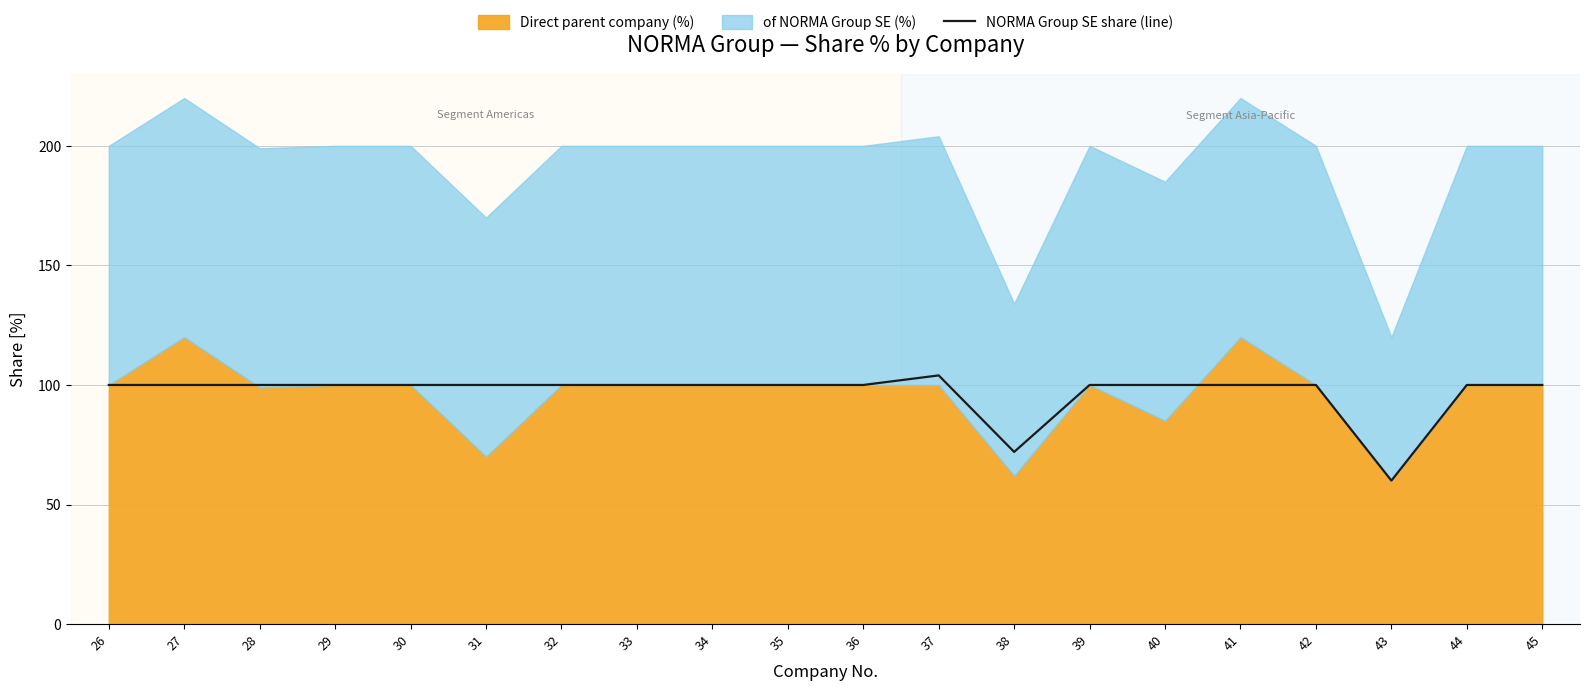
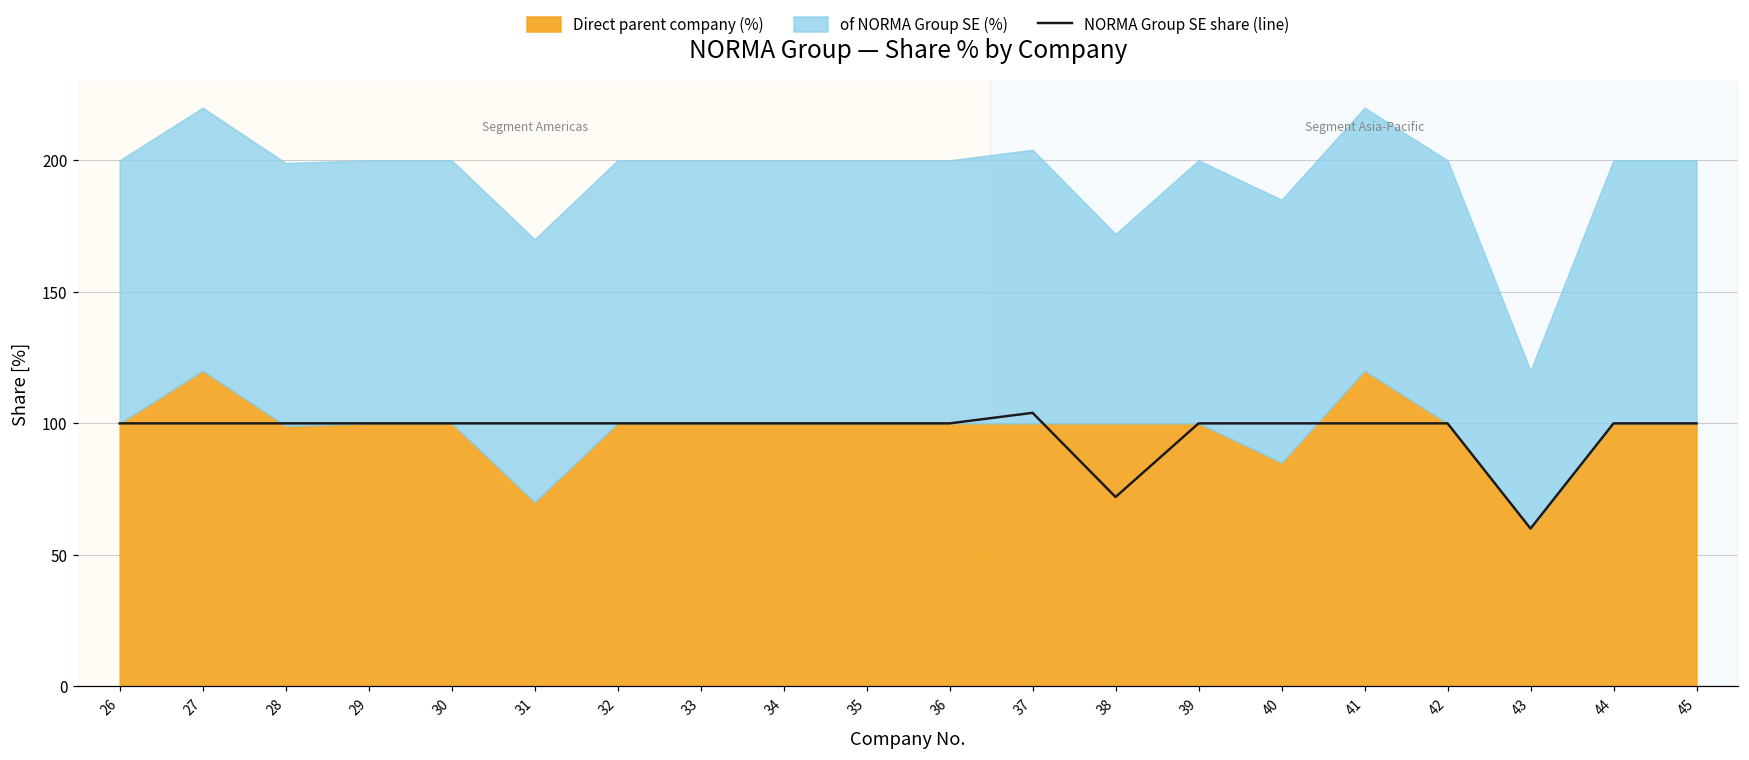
  {
    "NORMA Group SE share (line)": {
      "27": 100,
      "31": 100,
      "37": 104,
      "38": 72,
      "40": 100,
      "41": 100
    },
    "Direct parent company (%)": {
      "27": 120,
      "31": 70,
      "37": 100,
-     "38": 62,
+     "38": 100,
      "40": 85,
      "41": 120
    },
    "of NORMA Group SE (%)": {
      "26": 100,
      "27": 100,
      "28": 100,
      "29": 100,
      "30": 100,
      "31": 100,
      "32": 100,
      "33": 100,
      "34": 100,
      "35": 100,
      "36": 100,
      "37": 104,
      "38": 72,
      "39": 100,
      "40": 100,
      "41": 100,
      "42": 100,
      "43": 60,
      "44": 100,
      "45": 100
    }
  }
